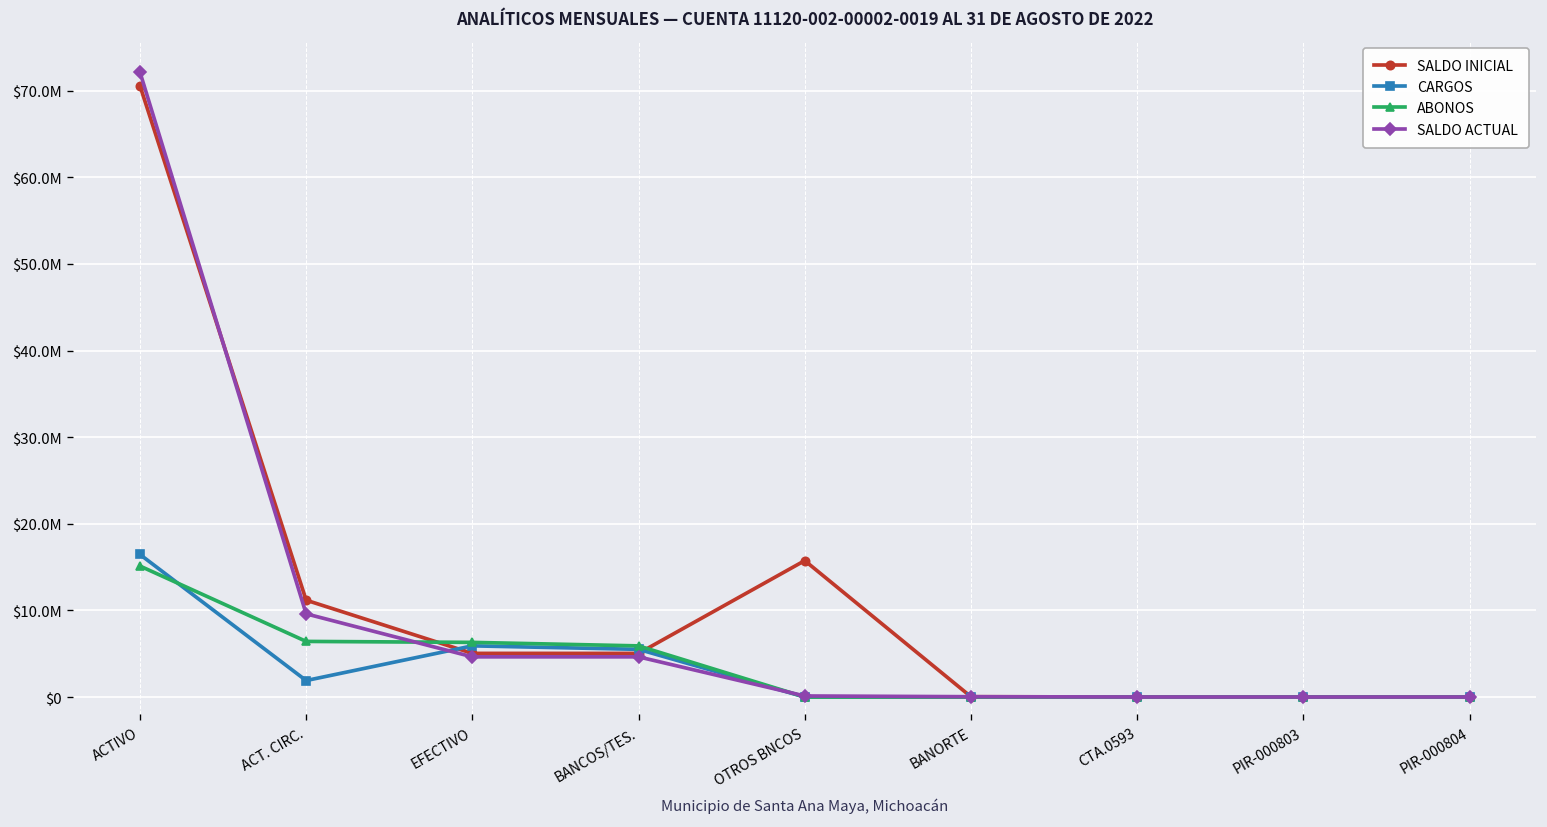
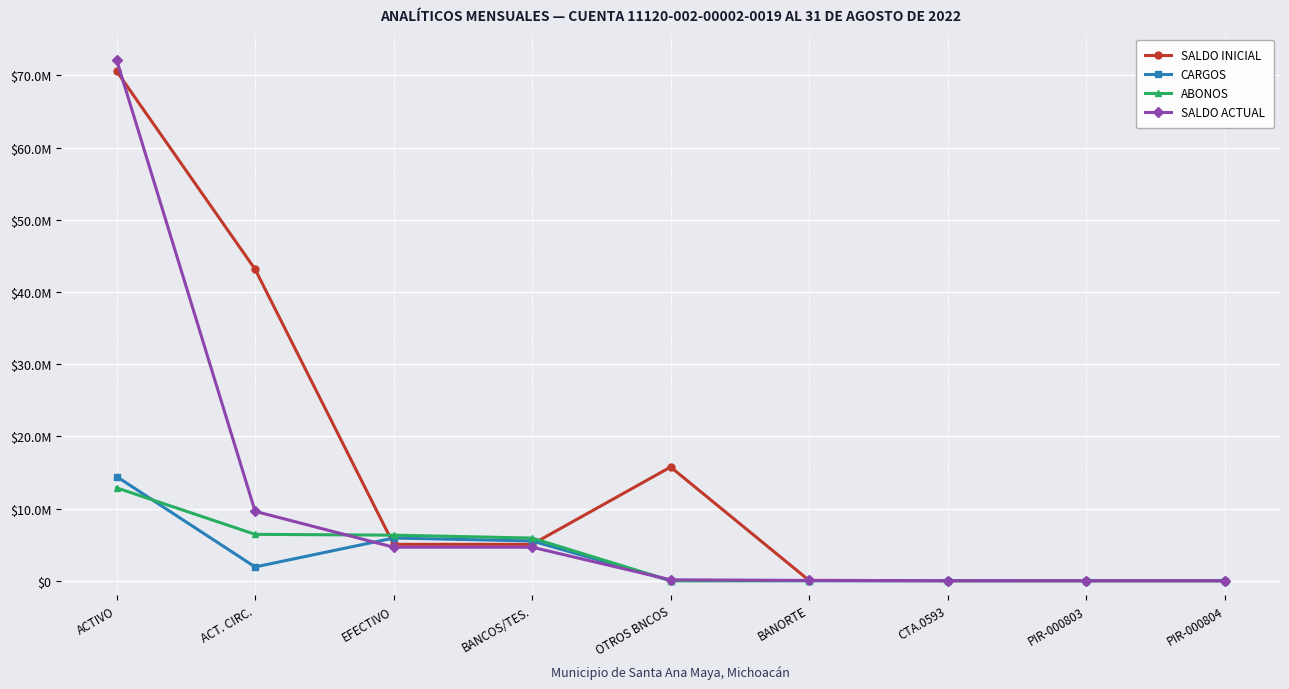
  {
    "SALDO INICIAL": {
      "ACTIVO": "$71000000",
-     "ACT. CIRC.": "$11000000",
+     "ACT. CIRC.": "$43000000",
      "EFECTIVO": "$5000000",
      "BANCOS/TES.": "$5000000",
      "OTROS BNCOS": "$16000000"
    },
    "CARGOS": {
-     "ACTIVO": "$16000000",
+     "ACTIVO": "$14000000",
      "ACT. CIRC.": "$2000000",
      "EFECTIVO": "$6000000",
      "BANCOS/TES.": "$6000000"
    },
    "ABONOS": {
-     "ACTIVO": "$15000000",
+     "ACTIVO": "$13000000",
      "ACT. CIRC.": "$6000000",
      "EFECTIVO": "$6000000",
      "BANCOS/TES.": "$6000000"
    },
    "SALDO ACTUAL": {
      "ACTIVO": "$72000000",
      "ACT. CIRC.": "$10000000",
      "EFECTIVO": "$5000000",
      "BANCOS/TES.": "$5000000"
    }
  }
